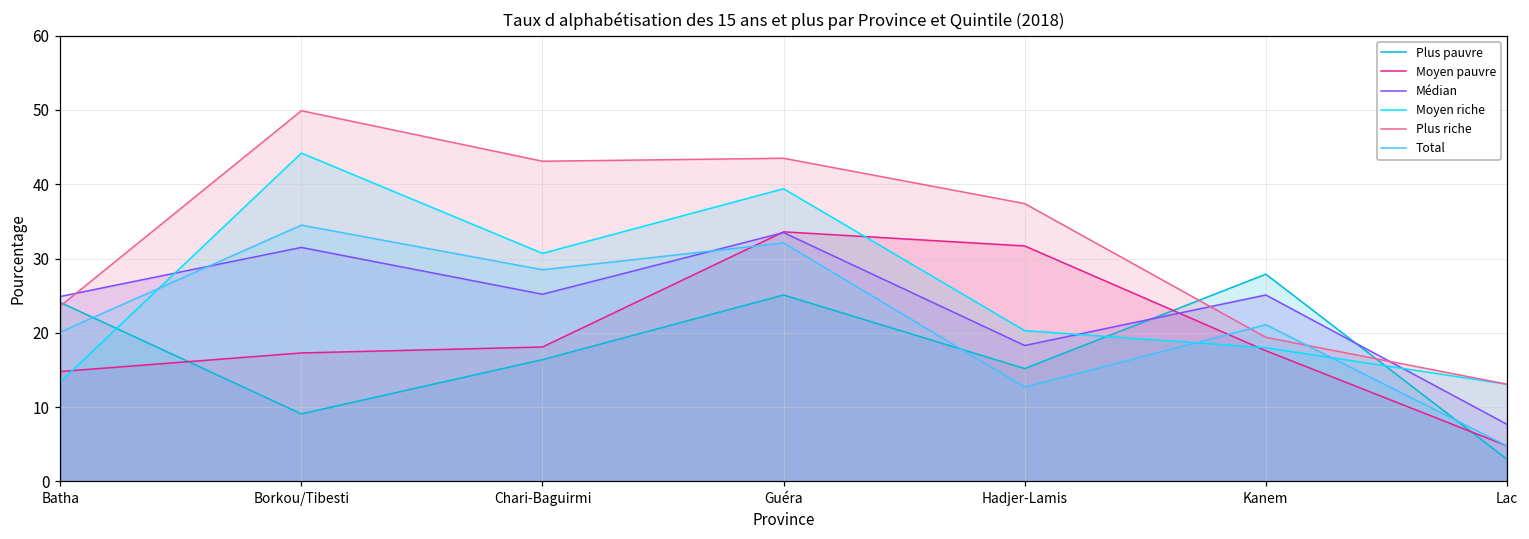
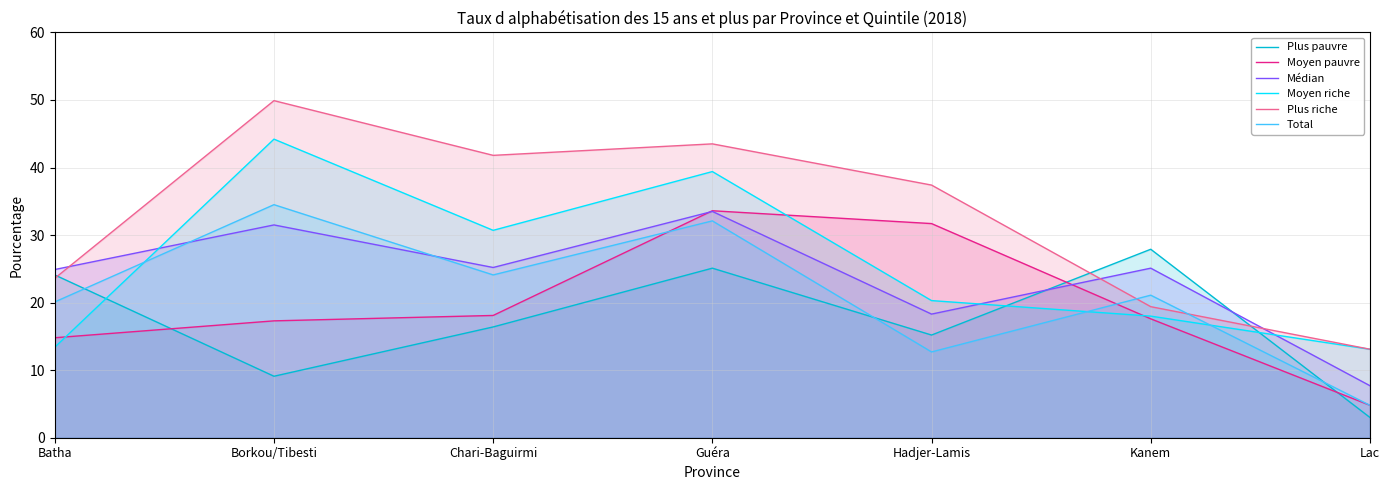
  {
    "Moyen pauvre": {
      "Batha": 15,
      "Borkou/Tibesti": 17,
      "Chari-Baguirmi": 18,
      "Hadjer-Lamis": 32,
      "Kanem": 18
    },
    "Médian": {
      "Batha": 25,
      "Borkou/Tibesti": 32,
      "Chari-Baguirmi": 25,
      "Hadjer-Lamis": 18,
      "Kanem": 25,
      "Lac": 8
    },
    "Plus riche": {
      "Batha": 24,
      "Borkou/Tibesti": 50,
-     "Chari-Baguirmi": 43,
+     "Chari-Baguirmi": 42,
      "Guéra": 44,
      "Hadjer-Lamis": 37,
      "Kanem": 19
    },
    "Total": {
      "Batha": 20,
      "Borkou/Tibesti": 35,
-     "Chari-Baguirmi": 29,
+     "Chari-Baguirmi": 24,
      "Guéra": 32,
      "Hadjer-Lamis": 13,
      "Kanem": 21
    }
  }
